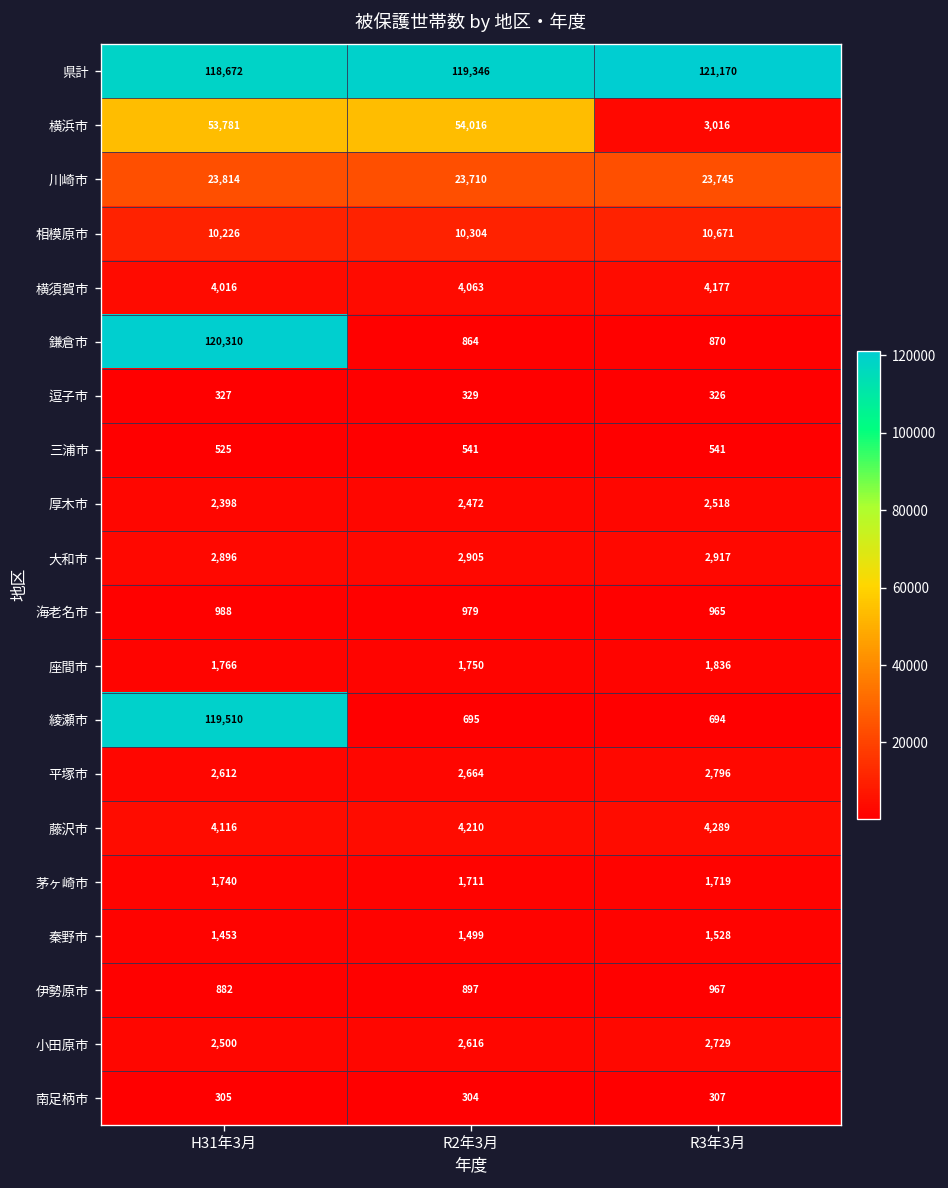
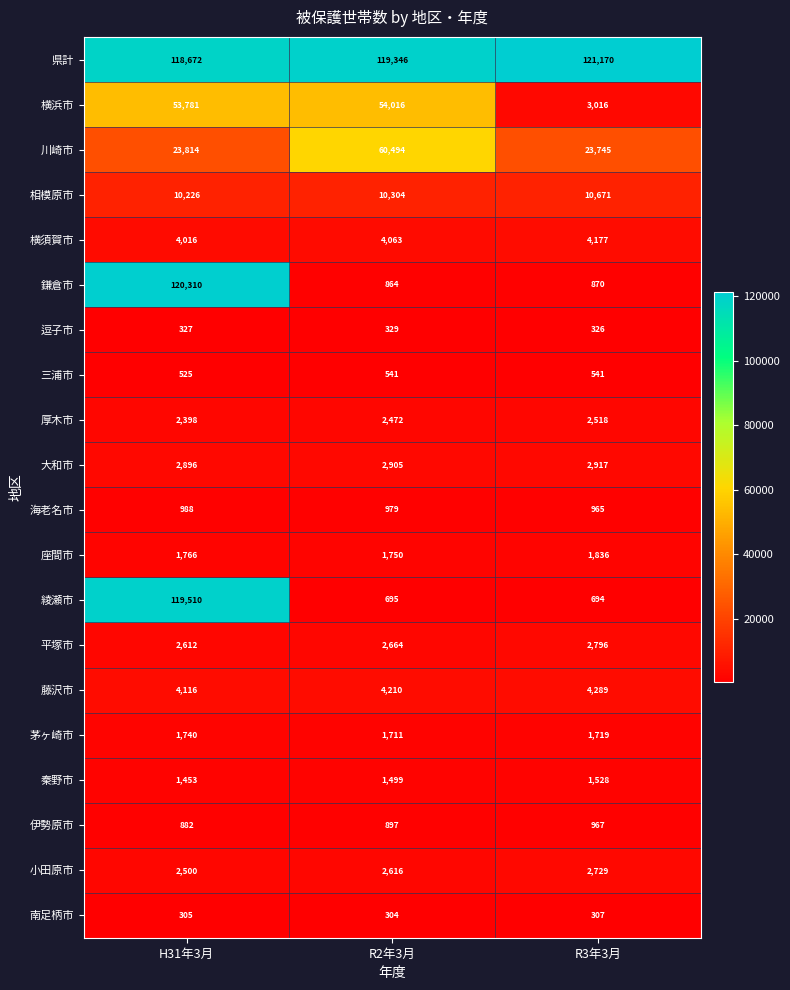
  {
    "県計": {
      "H31年3月": "118,672",
      "R2年3月": "119,346",
      "R3年3月": "121,170"
    },
    "横浜市": {
      "H31年3月": "53,781",
      "R2年3月": "54,016",
      "R3年3月": "3,016"
    },
    "川崎市": {
      "H31年3月": "23,814",
-     "R2年3月": "23,710",
+     "R2年3月": "60,494",
      "R3年3月": "23,745"
    },
    "相模原市": {
      "H31年3月": "10,226",
      "R2年3月": "10,304",
      "R3年3月": "10,671"
    },
    "横須賀市": {
      "H31年3月": "4,016",
      "R2年3月": "4,063",
      "R3年3月": "4,177"
    },
    "鎌倉市": {
      "H31年3月": "120,310",
      "R2年3月": "864",
      "R3年3月": "870"
    },
    "逗子市": {
      "H31年3月": "327",
      "R2年3月": "329",
      "R3年3月": "326"
    },
    "三浦市": {
      "H31年3月": "525",
      "R2年3月": "541",
      "R3年3月": "541"
    },
    "厚木市": {
      "H31年3月": "2,398",
      "R2年3月": "2,472",
      "R3年3月": "2,518"
    },
    "大和市": {
      "H31年3月": "2,896",
      "R2年3月": "2,905",
      "R3年3月": "2,917"
    },
    "海老名市": {
      "H31年3月": "988",
      "R2年3月": "979",
      "R3年3月": "965"
    },
    "座間市": {
      "H31年3月": "1,766",
      "R2年3月": "1,750",
      "R3年3月": "1,836"
    },
    "綾瀬市": {
      "H31年3月": "119,510",
      "R2年3月": "695",
      "R3年3月": "694"
    },
    "平塚市": {
      "H31年3月": "2,612",
      "R2年3月": "2,664",
      "R3年3月": "2,796"
    },
    "藤沢市": {
      "H31年3月": "4,116",
      "R2年3月": "4,210",
      "R3年3月": "4,289"
    },
    "茅ヶ崎市": {
      "H31年3月": "1,740",
      "R2年3月": "1,711",
      "R3年3月": "1,719"
    },
    "秦野市": {
      "H31年3月": "1,453",
      "R2年3月": "1,499",
      "R3年3月": "1,528"
    },
    "伊勢原市": {
      "H31年3月": "882",
      "R2年3月": "897",
      "R3年3月": "967"
    },
    "小田原市": {
      "H31年3月": "2,500",
      "R2年3月": "2,616",
      "R3年3月": "2,729"
    },
    "南足柄市": {
      "H31年3月": "305",
      "R2年3月": "304",
      "R3年3月": "307"
    }
  }
